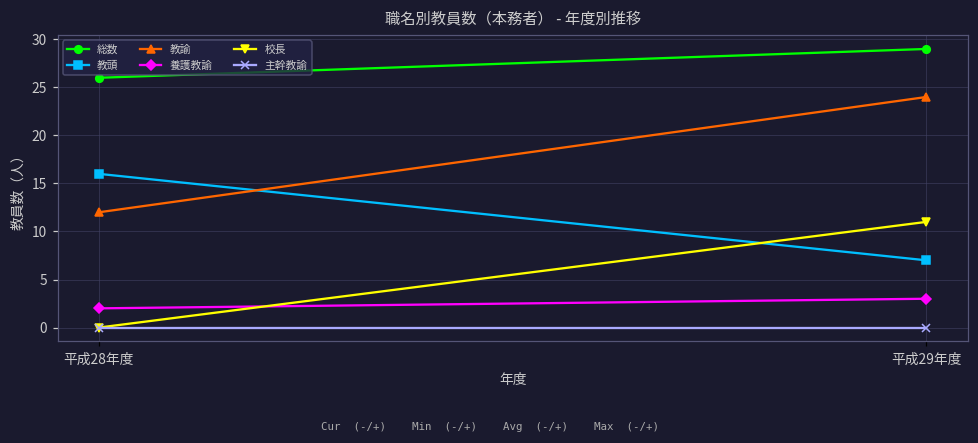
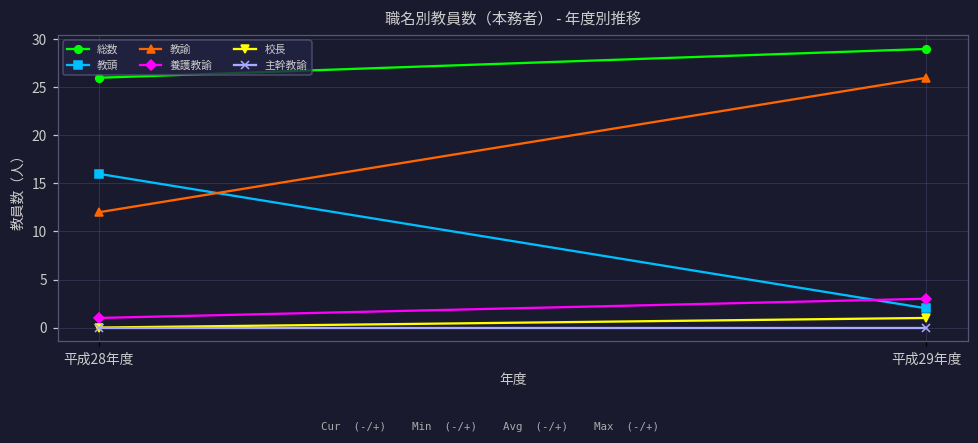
  {
    "総数": {
      "平成28年度": 26,
      "平成29年度": 29
    },
    "教頭": {
      "平成28年度": 16,
-     "平成29年度": 7
+     "平成29年度": 2
    },
    "教諭": {
      "平成28年度": 12,
-     "平成29年度": 24
+     "平成29年度": 26
    },
    "養護教諭": {
-     "平成28年度": 2,
+     "平成28年度": 1,
      "平成29年度": 3
    },
    "校長": {
-     "平成29年度": 11
+     "平成29年度": 1
    },
    "主幹教諭": {
      "平成29年度": 0
    }
  }
